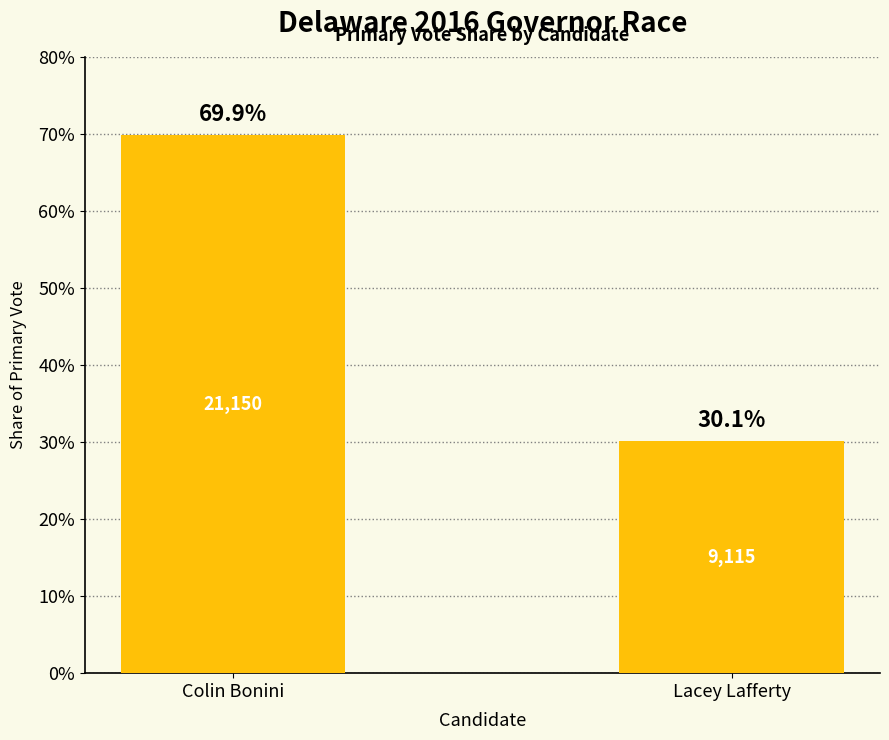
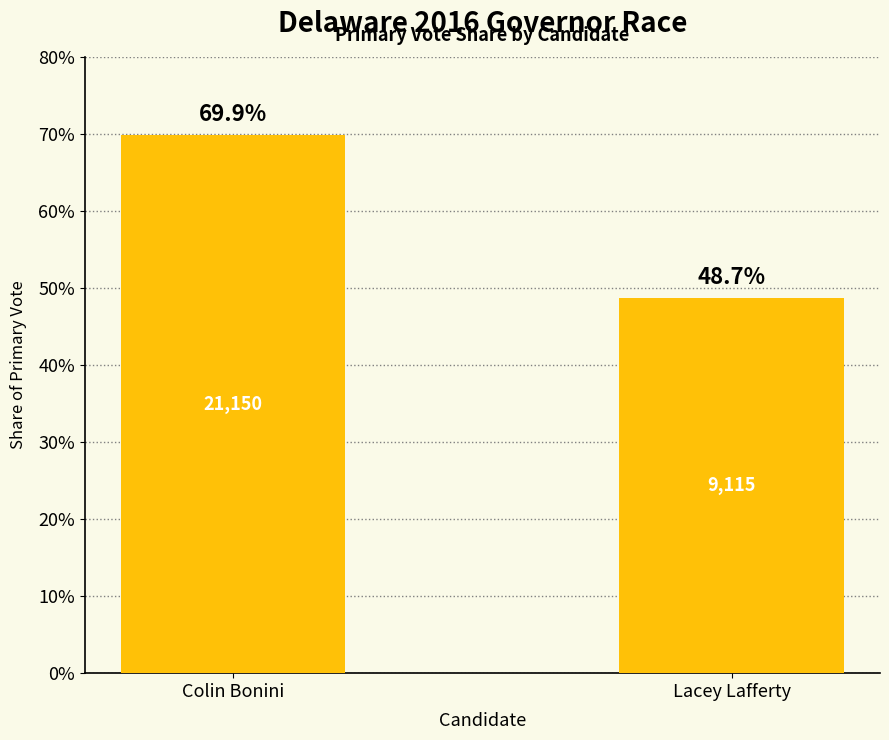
  {
    "Colin Bonini": "69.9%",
-   "Lacey Lafferty": "30.1%"
+   "Lacey Lafferty": "48.7%"
  }
